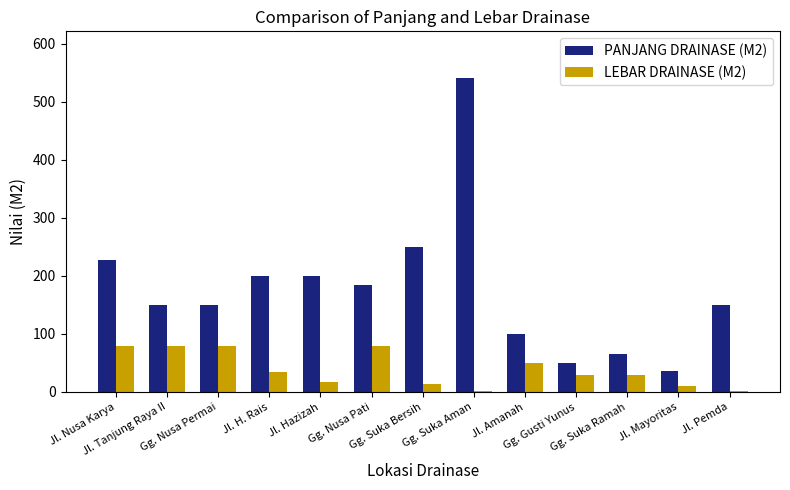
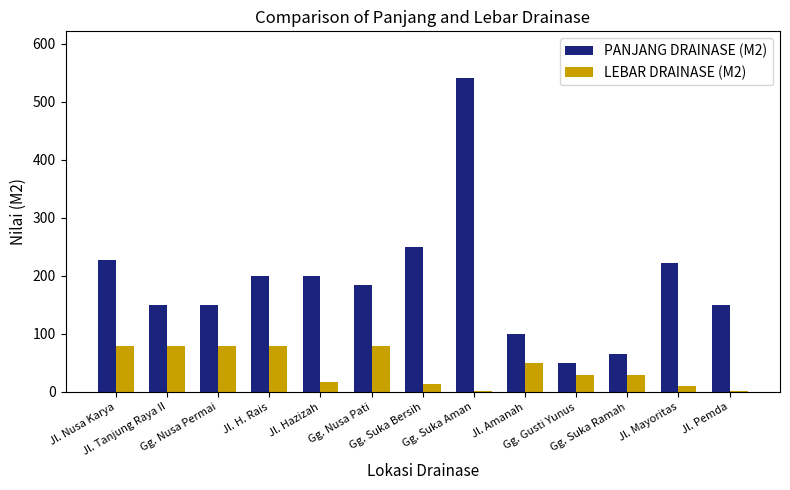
  {
    "PANJANG DRAINASE (M2)": {
      "Jl. Nusa Karya": 230,
      "Jl. Tanjung Raya II": 150,
      "Gg. Nusa Permai": 150,
      "Jl. H. Rais": 200,
      "Jl. Hazizah": 200,
      "Gg. Nusa Pati": 180,
      "Gg. Suka Bersih": 250,
      "Gg. Suka Aman": 540,
      "Jl. Amanah": 100,
      "Gg. Gusti Yunus": 50,
      "Gg. Suka Ramah": 70,
-     "Jl. Mayoritas": 40,
+     "Jl. Mayoritas": 220,
      "Jl. Pemda": 150
    },
    "LEBAR DRAINASE (M2)": {
      "Jl. Nusa Karya": 80,
      "Jl. Tanjung Raya II": 80,
      "Gg. Nusa Permai": 80,
-     "Jl. H. Rais": 40,
+     "Jl. H. Rais": 80,
      "Jl. Hazizah": 20,
      "Gg. Nusa Pati": 80,
      "Gg. Suka Bersih": 10,
      "Jl. Amanah": 50,
      "Gg. Gusti Yunus": 30,
      "Gg. Suka Ramah": 30,
      "Jl. Mayoritas": 10
    }
  }
